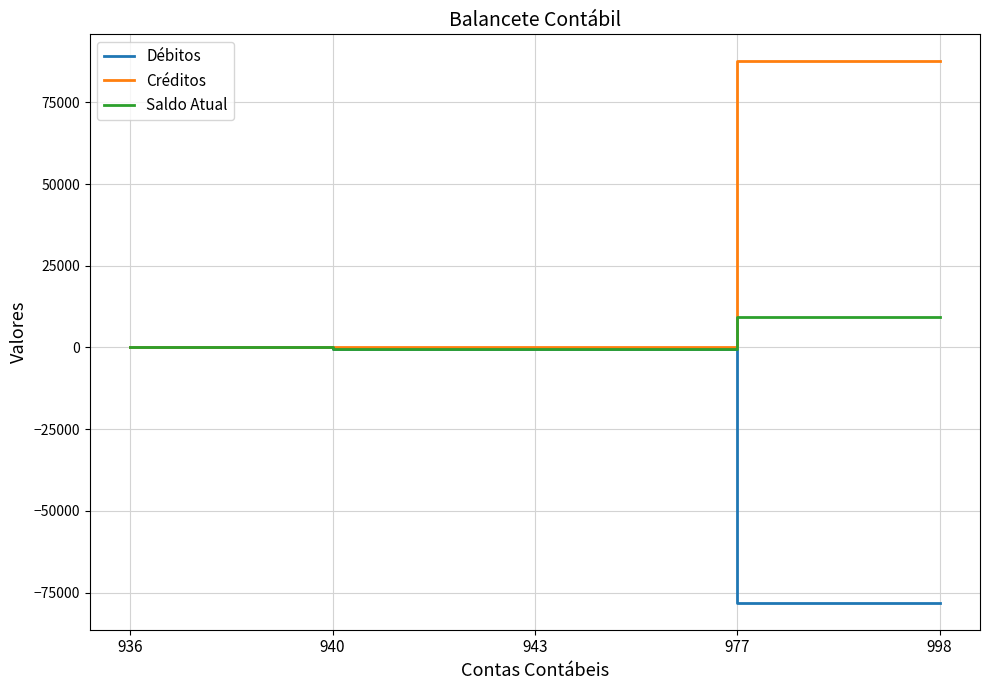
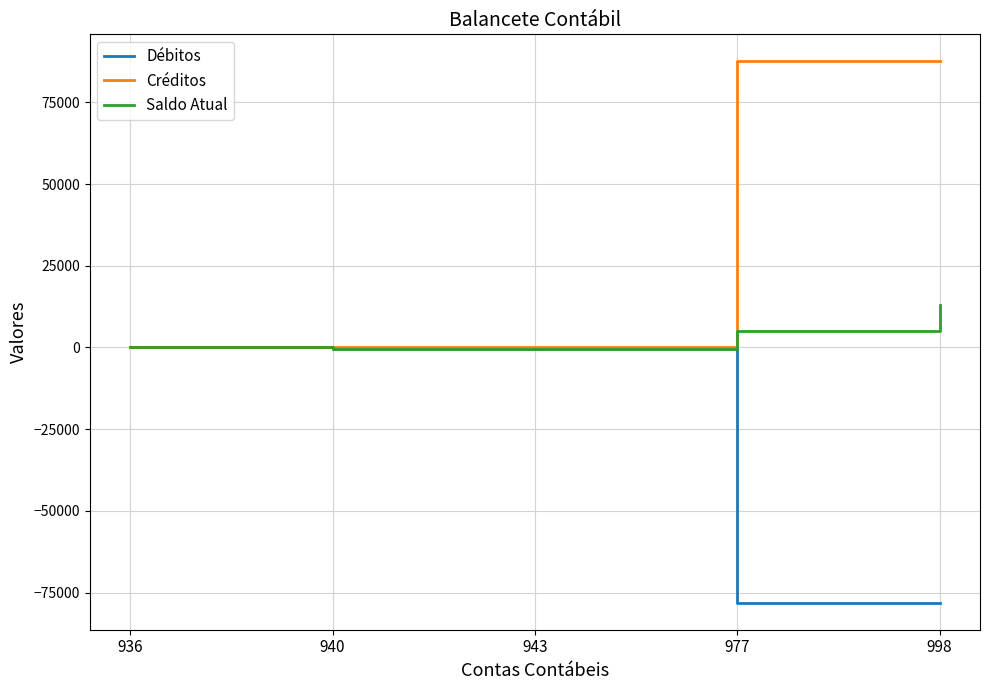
  {
    "Débitos": {
      "977": -78000,
      "998": -78000
    },
    "Créditos": {
      "977": 88000,
      "998": 88000
    },
    "Saldo Atual": {
-     "977": 9000,
-     "998": 9000
+     "977": 5000,
+     "998": 13000
    }
  }
